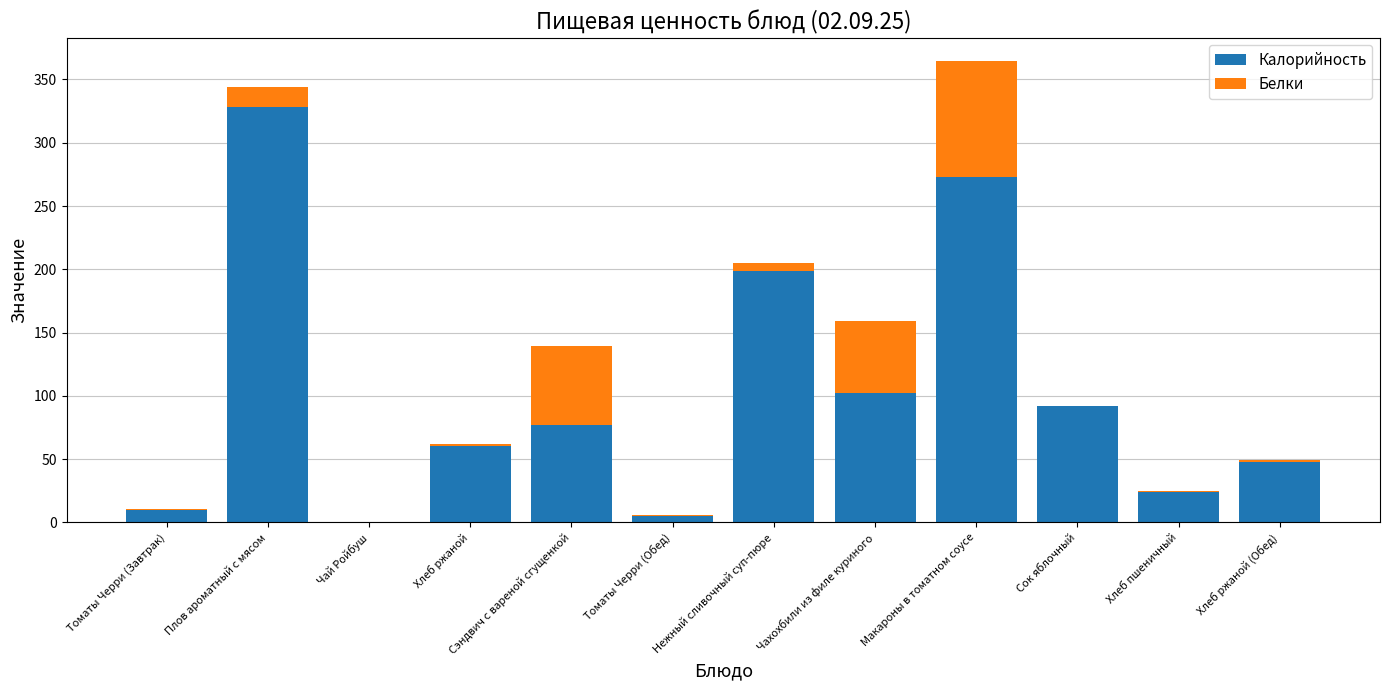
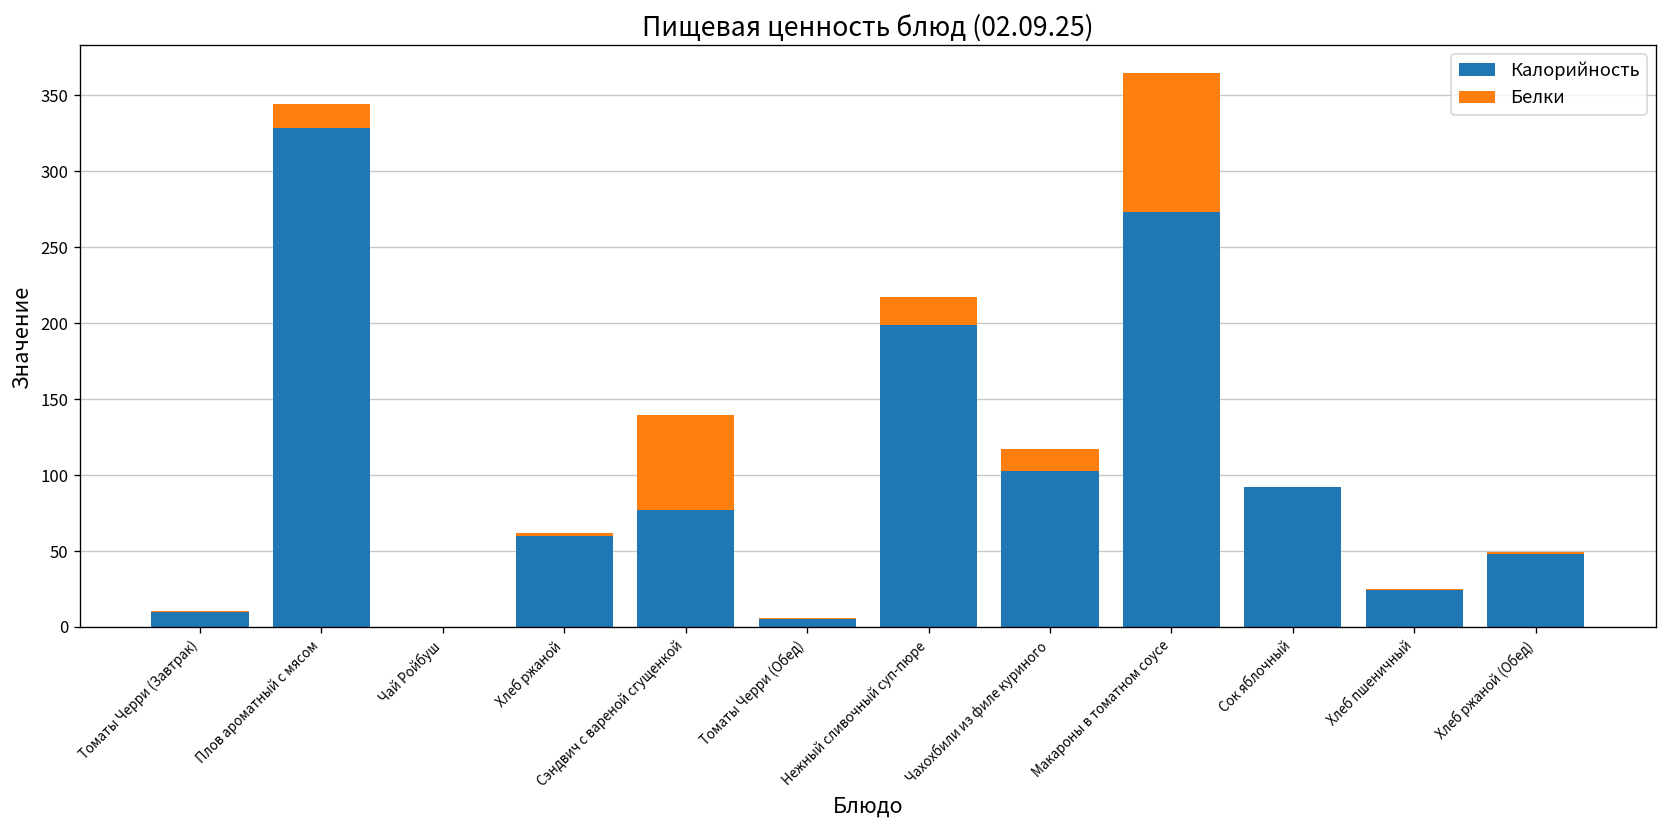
  {
    "Калорийность": {
      "Томаты Черри (Завтрак)": 10,
      "Плов ароматный с мясом": 328,
      "Хлеб ржаной": 60,
      "Сэндвич с вареной сгущенкой": 77,
      "Томаты Черри (Обед)": 5,
      "Нежный сливочный суп-пюре": 199,
      "Чахохбили из филе куриного": 103,
      "Макароны в томатном соусе": 273,
      "Сок яблочный": 92,
      "Хлеб пшеничный": 24,
      "Хлеб ржаной (Обед)": 48
    },
    "Белки": {
      "Плов ароматный с мясом": 16,
      "Чай Ройбуш": 0,
      "Сэндвич с вареной сгущенкой": 62,
-     "Нежный сливочный суп-пюре": 6,
-     "Чахохбили из филе куриного": 56,
+     "Нежный сливочный суп-пюре": 19,
+     "Чахохбили из филе куриного": 14,
      "Макароны в томатном соусе": 92,
      "Сок яблочный": 0
    }
  }
